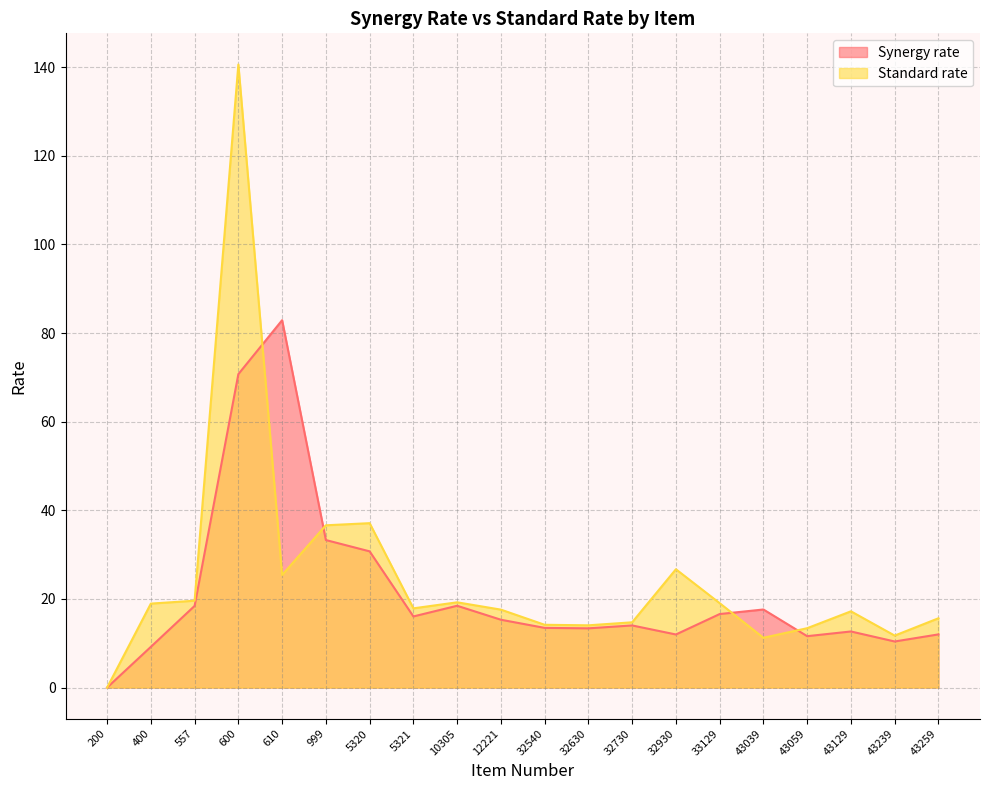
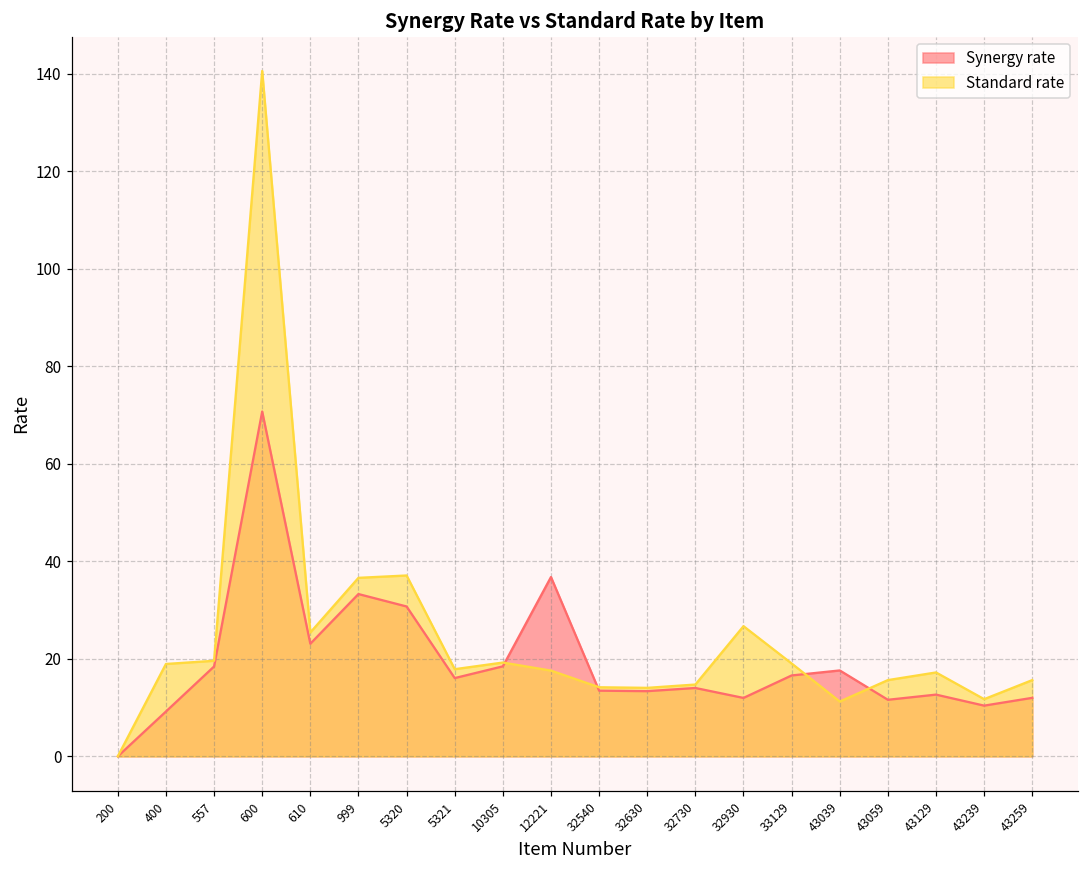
  {
    "Synergy rate": {
      "400": 9,
      "557": 18,
      "600": 71,
-     "610": 83,
+     "610": 23,
      "999": 33,
      "5320": 31,
      "5321": 16,
      "10305": 18,
-     "12221": 15,
+     "12221": 37,
      "32540": 13,
      "32630": 13,
      "32730": 14,
      "32930": 12,
      "33129": 17,
      "43039": 18,
      "43059": 12,
      "43129": 13,
      "43239": 10,
      "43259": 12
    },
    "Standard rate": {
      "400": 19,
      "557": 20,
      "600": 141,
      "610": 25,
      "999": 37,
      "5320": 37,
      "5321": 18,
      "10305": 19,
      "12221": 18,
      "32540": 14,
      "32630": 14,
      "32730": 15,
      "32930": 27,
      "33129": 19,
      "43039": 11,
-     "43059": 13,
+     "43059": 16,
      "43129": 17,
      "43239": 12,
      "43259": 16
    }
  }
